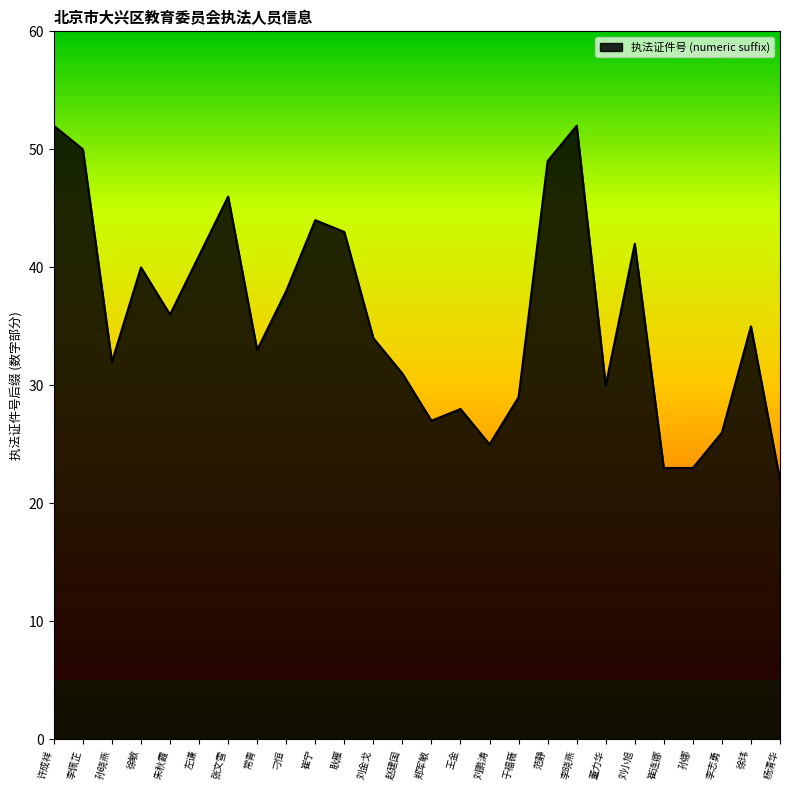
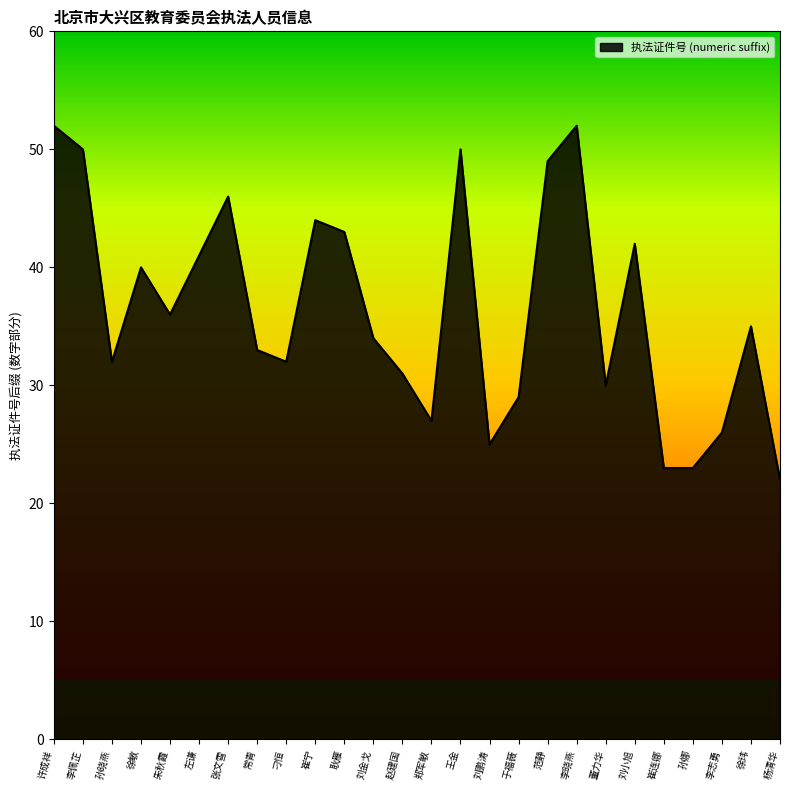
  {
    "许成祥": 52,
    "李佩芷": 50,
    "孙晓燕": 32,
    "徐敏": 40,
    "朱秋霞": 36,
    "左谦": 41,
    "张文雪": 46,
    "常青": 33,
-   "刁恒": 38,
+   "刁恒": 32,
    "崔宁": 44,
    "耿雁": 43,
    "刘金戈": 34,
    "赵建国": 31,
    "郑军敏": 27,
-   "王金": 28,
+   "王金": 50,
    "刘鹏涛": 25,
    "于福薇": 29,
    "范静": 49,
    "李晓燕": 52,
    "董力华": 30,
    "刘小旭": 42,
    "崔连娜": 23,
    "孙娜": 23,
    "李志勇": 26,
    "徐玮": 35,
    "杨清华": 22
  }
